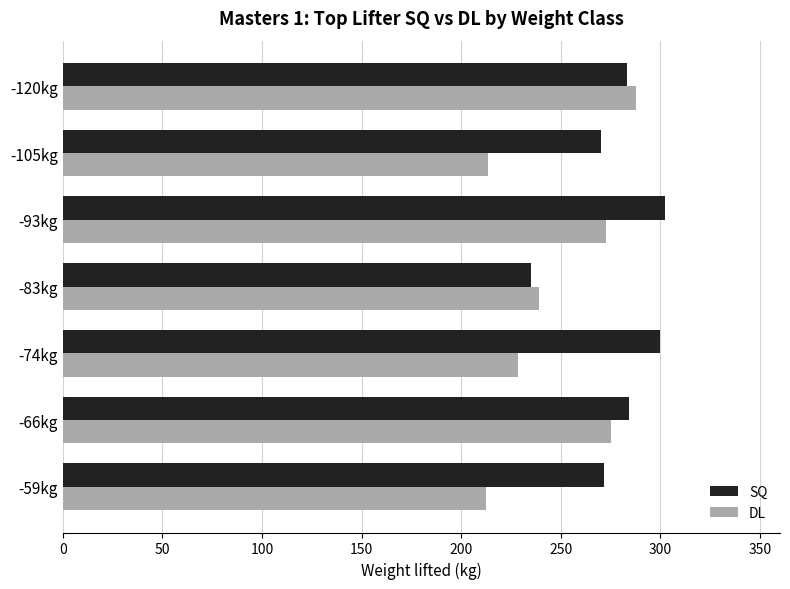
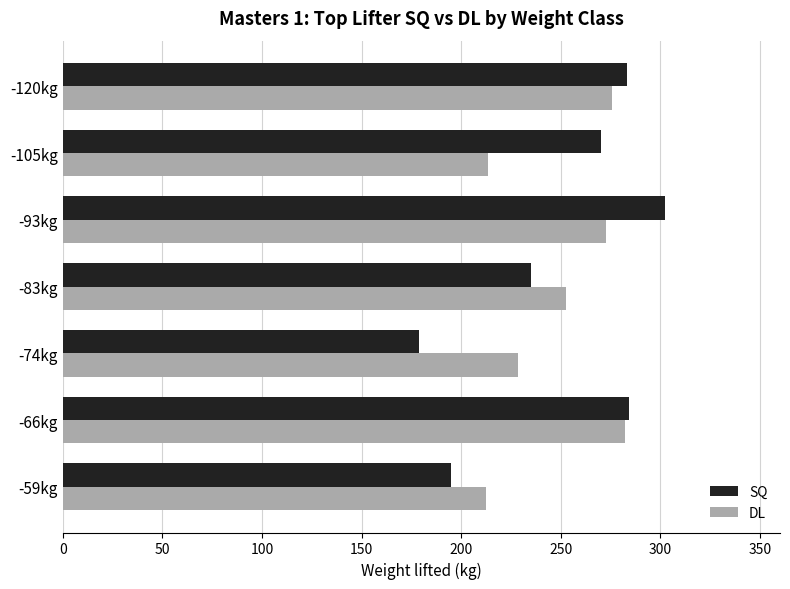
  {
    "SQ": {
      "-120kg": 283,
      "-105kg": 270,
      "-93kg": 303,
      "-83kg": 235,
-     "-74kg": 300,
+     "-74kg": 179,
      "-66kg": 284,
-     "-59kg": 272
+     "-59kg": 195
    },
    "DL": {
-     "-120kg": 288,
+     "-120kg": 276,
      "-105kg": 213,
      "-93kg": 273,
-     "-83kg": 239,
+     "-83kg": 253,
      "-74kg": 228,
-     "-66kg": 275,
+     "-66kg": 282,
      "-59kg": 213
    }
  }
